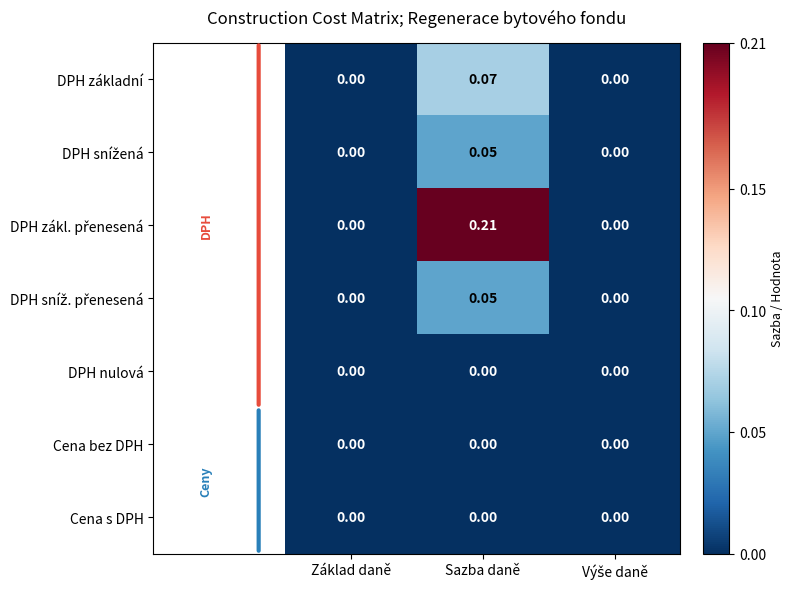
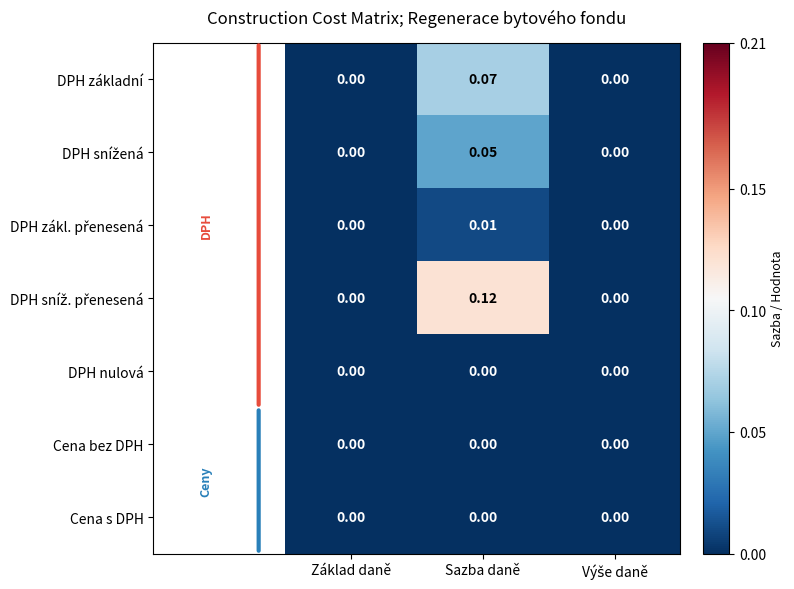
  {
    "DPH základní": {
      "Základ daně": 0.00,
      "Sazba daně": 0.07,
      "Výše daně": 0.00
    },
    "DPH snížená": {
      "Základ daně": 0.00,
      "Sazba daně": 0.05,
      "Výše daně": 0.00
    },
    "DPH zákl. přenesená": {
      "Základ daně": 0.00,
-     "Sazba daně": 0.21,
+     "Sazba daně": 0.01,
      "Výše daně": 0.00
    },
    "DPH sníž. přenesená": {
      "Základ daně": 0.00,
-     "Sazba daně": 0.05,
+     "Sazba daně": 0.12,
      "Výše daně": 0.00
    },
    "DPH nulová": {
      "Základ daně": 0.00,
      "Sazba daně": 0.00,
      "Výše daně": 0.00
    },
    "Cena bez DPH": {
      "Základ daně": 0.00,
      "Sazba daně": 0.00,
      "Výše daně": 0.00
    },
    "Cena s DPH": {
      "Základ daně": 0.00,
      "Sazba daně": 0.00,
      "Výše daně": 0.00
    }
  }
